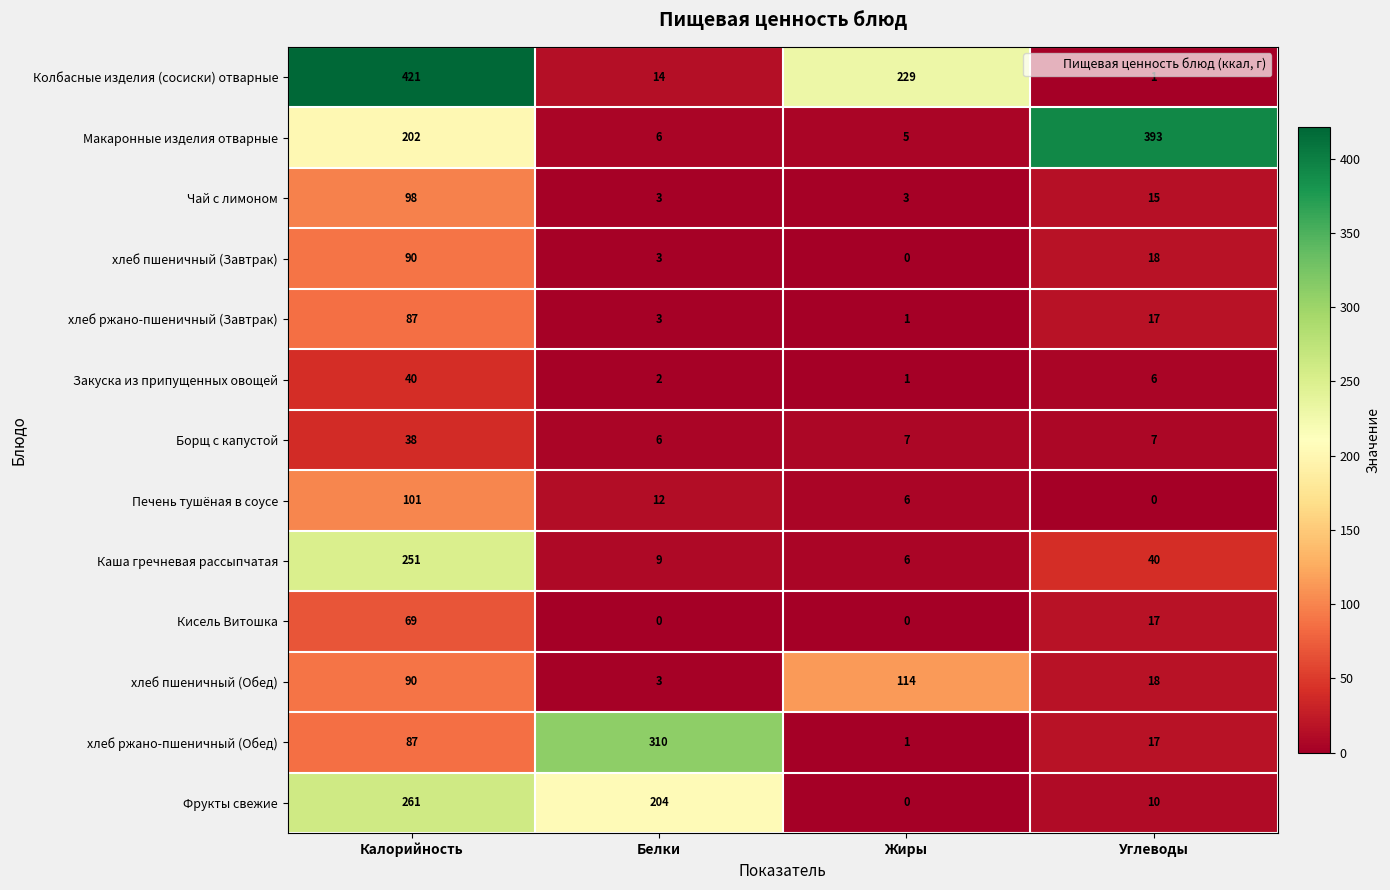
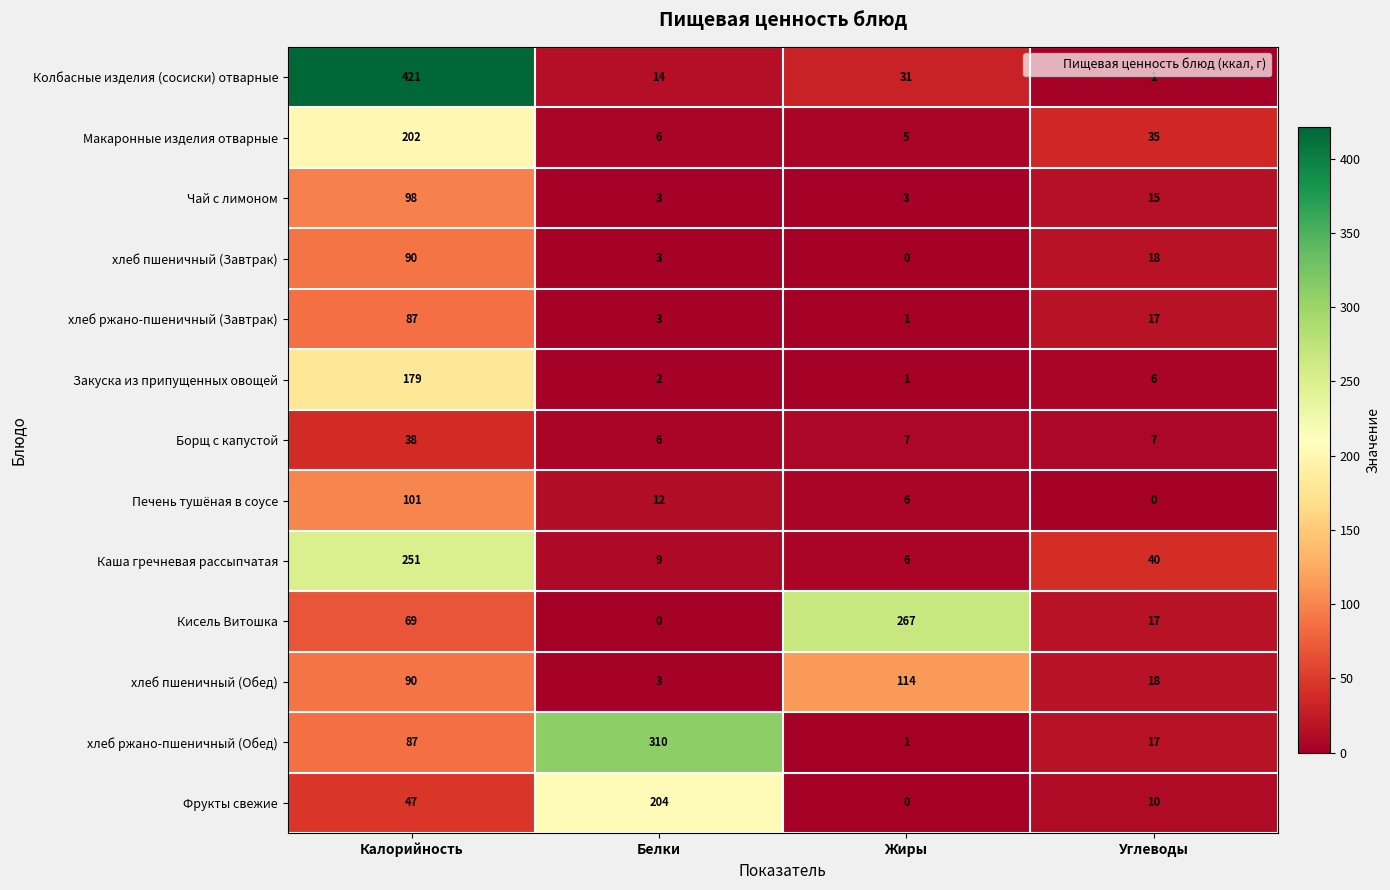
  {
    "Колбасные изделия (сосиски) отварные": {
      "Калорийность": 421,
      "Белки": 14,
-     "Жиры": 229
+     "Жиры": 31
    },
    "Макаронные изделия отварные": {
      "Калорийность": 202,
      "Белки": 6,
      "Жиры": 5,
-     "Углеводы": 393
+     "Углеводы": 35
    },
    "Чай с лимоном": {
      "Калорийность": 98,
      "Белки": 3,
      "Жиры": 3,
      "Углеводы": 15
    },
    "хлеб пшеничный (Завтрак)": {
      "Калорийность": 90,
      "Белки": 3,
      "Жиры": 0,
      "Углеводы": 18
    },
    "хлеб ржано-пшеничный (Завтрак)": {
      "Калорийность": 87,
      "Белки": 3,
      "Жиры": 1,
      "Углеводы": 17
    },
    "Закуска из припущенных овощей": {
-     "Калорийность": 40,
+     "Калорийность": 179,
      "Белки": 2,
      "Жиры": 1,
      "Углеводы": 6
    },
    "Борщ с капустой": {
      "Калорийность": 38,
      "Белки": 6,
      "Жиры": 7,
      "Углеводы": 7
    },
    "Печень тушёная в соусе": {
      "Калорийность": 101,
      "Белки": 12,
      "Жиры": 6,
      "Углеводы": 0
    },
    "Каша гречневая рассыпчатая": {
      "Калорийность": 251,
      "Белки": 9,
      "Жиры": 6,
      "Углеводы": 40
    },
    "Кисель Витошка": {
      "Калорийность": 69,
      "Белки": 0,
-     "Жиры": 0,
+     "Жиры": 267,
      "Углеводы": 17
    },
    "хлеб пшеничный (Обед)": {
      "Калорийность": 90,
      "Белки": 3,
      "Жиры": 114,
      "Углеводы": 18
    },
    "хлеб ржано-пшеничный (Обед)": {
      "Калорийность": 87,
      "Белки": 310,
      "Жиры": 1,
      "Углеводы": 17
    },
    "Фрукты свежие": {
-     "Калорийность": 261,
+     "Калорийность": 47,
      "Белки": 204,
      "Жиры": 0,
      "Углеводы": 10
    }
  }
